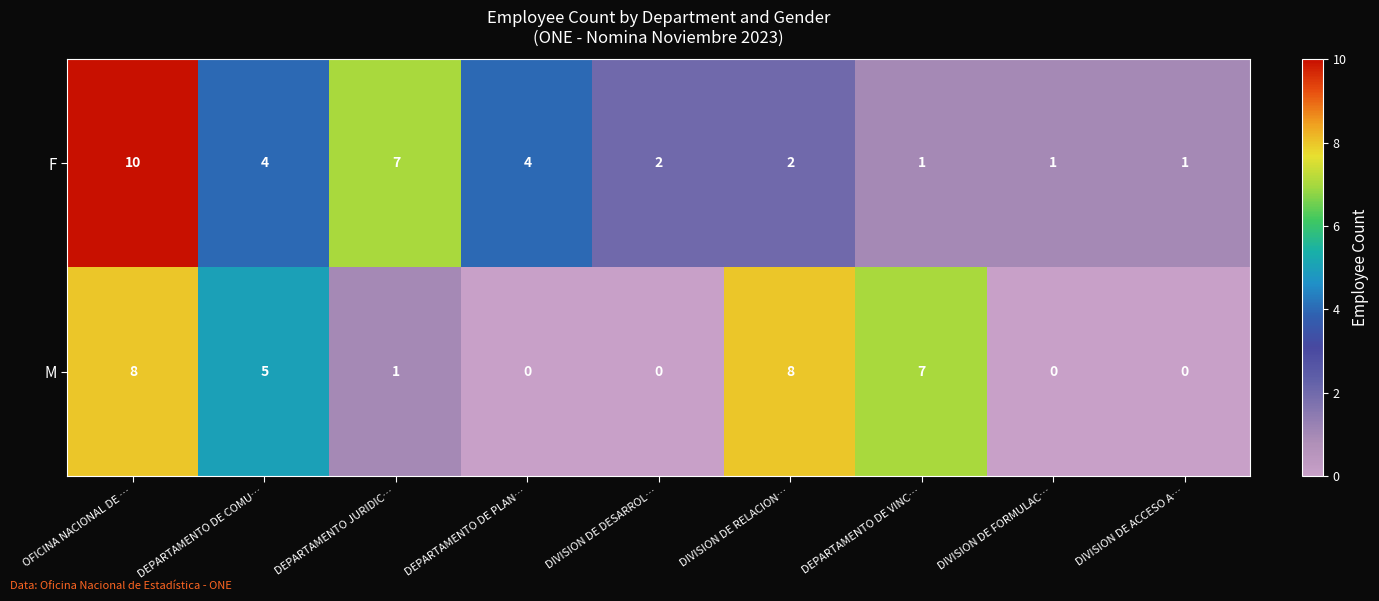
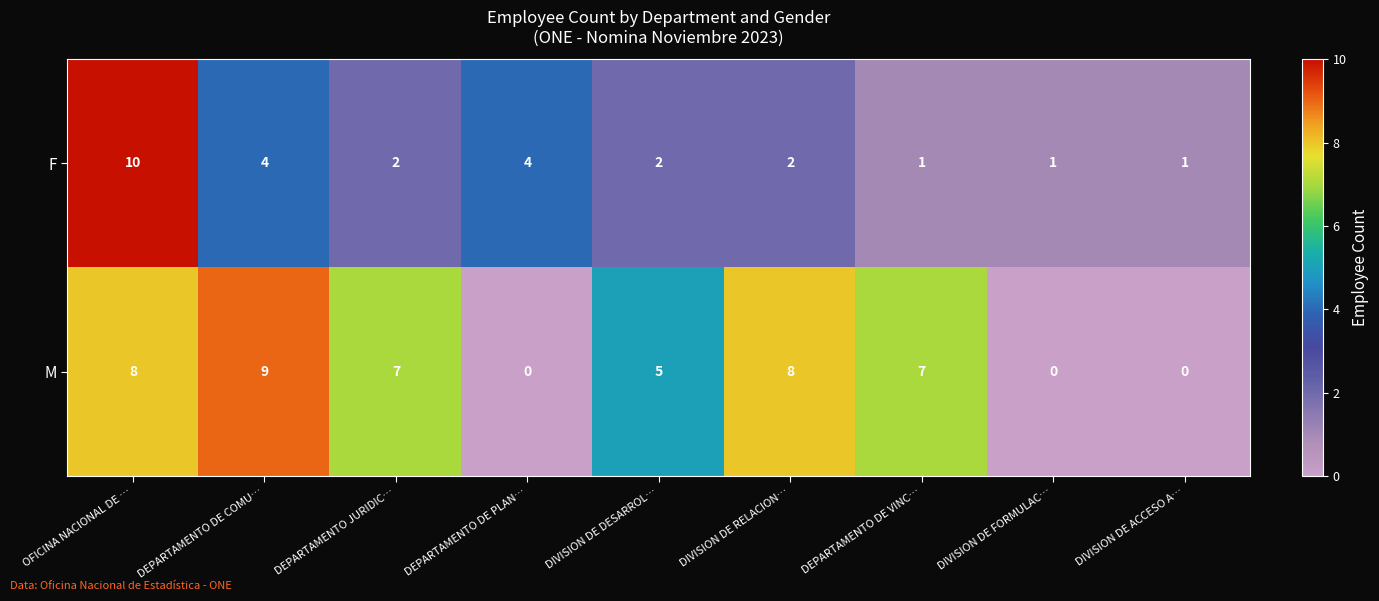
  {
    "F": {
      "OFICINA NACIONAL DE …": 10,
      "DEPARTAMENTO DE COMU…": 4,
-     "DEPARTAMENTO JURIDIC…": 7,
+     "DEPARTAMENTO JURIDIC…": 2,
      "DEPARTAMENTO DE PLAN…": 4,
      "DIVISION DE DESARROL…": 2,
      "DIVISION DE RELACION…": 2,
      "DEPARTAMENTO DE VINC…": 1,
      "DIVISION DE FORMULAC…": 1,
      "DIVISION DE ACCESO A…": 1
    },
    "M": {
      "OFICINA NACIONAL DE …": 8,
-     "DEPARTAMENTO DE COMU…": 5,
-     "DEPARTAMENTO JURIDIC…": 1,
+     "DEPARTAMENTO DE COMU…": 9,
+     "DEPARTAMENTO JURIDIC…": 7,
      "DEPARTAMENTO DE PLAN…": 0,
-     "DIVISION DE DESARROL…": 0,
+     "DIVISION DE DESARROL…": 5,
      "DIVISION DE RELACION…": 8,
      "DEPARTAMENTO DE VINC…": 7,
      "DIVISION DE FORMULAC…": 0,
      "DIVISION DE ACCESO A…": 0
    }
  }
